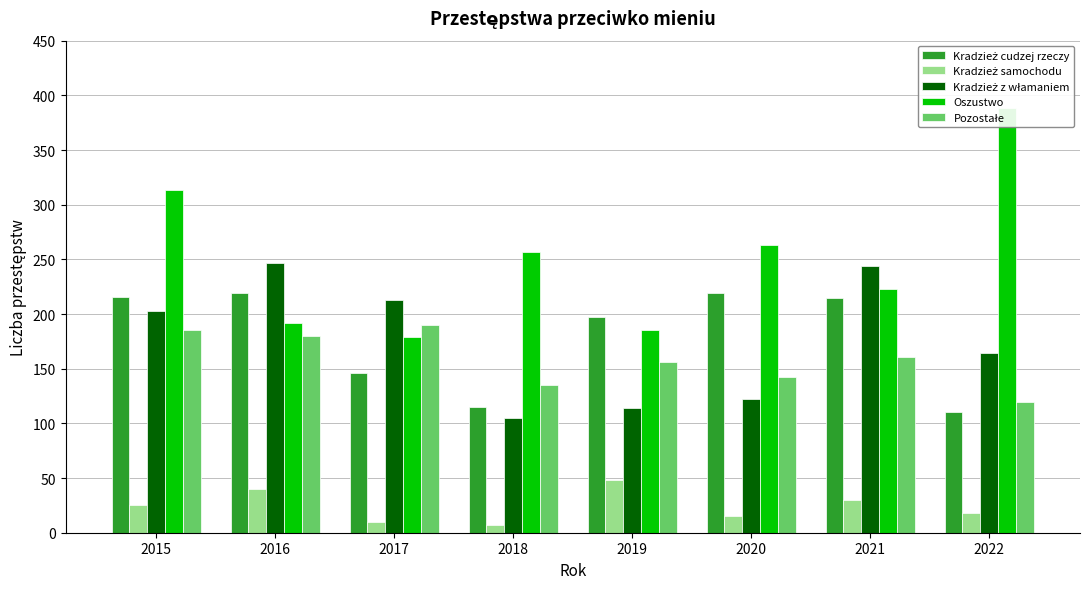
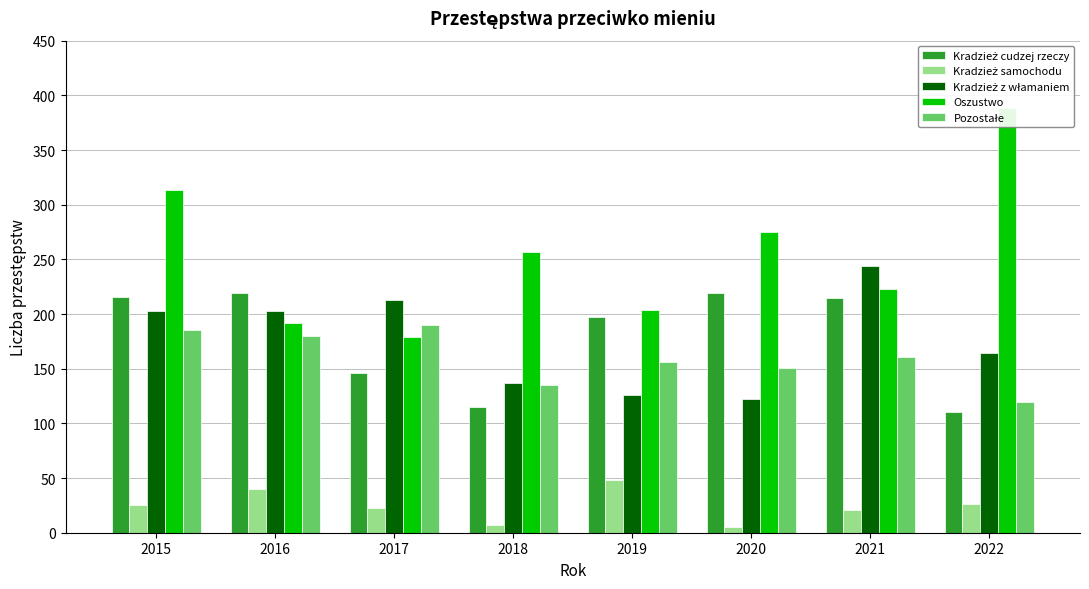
  {
    "Kradzież cudzej rzeczy": {
      "2015": 216,
      "2016": 219,
      "2017": 146,
      "2018": 115,
      "2019": 197,
      "2020": 219,
      "2021": 215,
      "2022": 110
    },
    "Kradzież samochodu": {
      "2015": 25,
      "2016": 40,
-     "2017": 10,
+     "2017": 23,
      "2018": 7,
      "2019": 48,
-     "2020": 15,
-     "2021": 30,
-     "2022": 18
+     "2020": 5,
+     "2021": 21,
+     "2022": 26
    },
    "Kradzież z włamaniem": {
      "2015": 203,
-     "2016": 247,
+     "2016": 203,
      "2017": 213,
-     "2018": 105,
-     "2019": 114,
+     "2018": 137,
+     "2019": 126,
      "2020": 122,
      "2021": 244,
      "2022": 164
    },
    "Oszustwo": {
      "2015": 313,
      "2016": 192,
      "2017": 179,
      "2018": 257,
-     "2019": 185,
-     "2020": 263,
+     "2019": 204,
+     "2020": 275,
      "2021": 223
    },
    "Pozostałe": {
      "2015": 185,
      "2016": 180,
      "2017": 190,
      "2018": 135,
      "2019": 156,
-     "2020": 142,
+     "2020": 151,
      "2021": 161,
      "2022": 120
    }
  }
